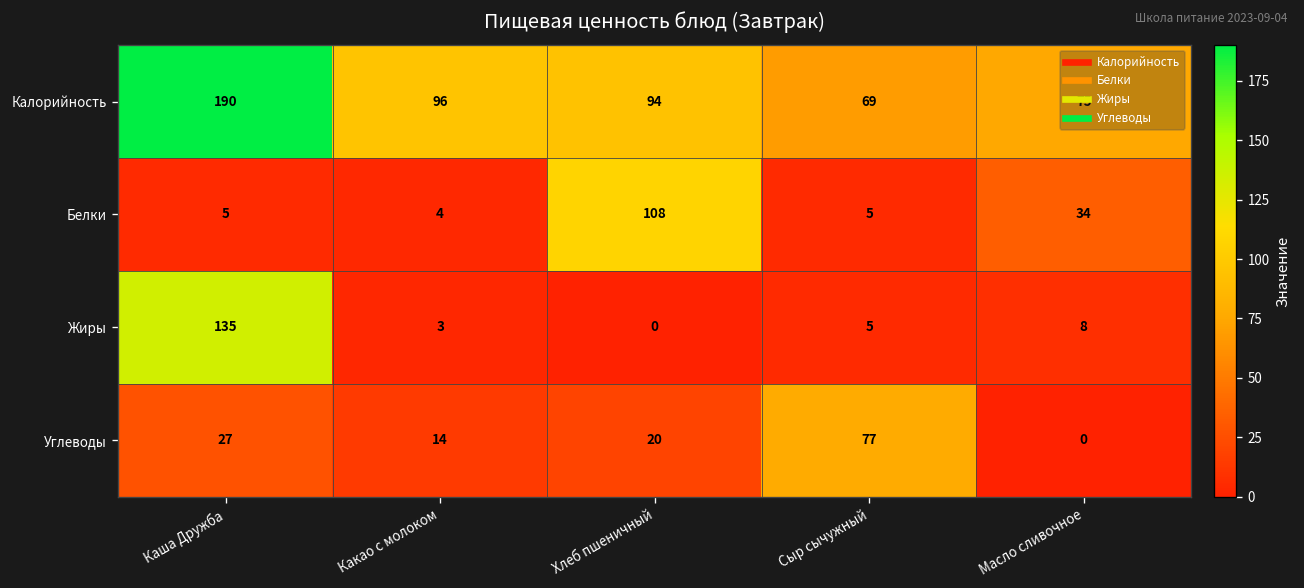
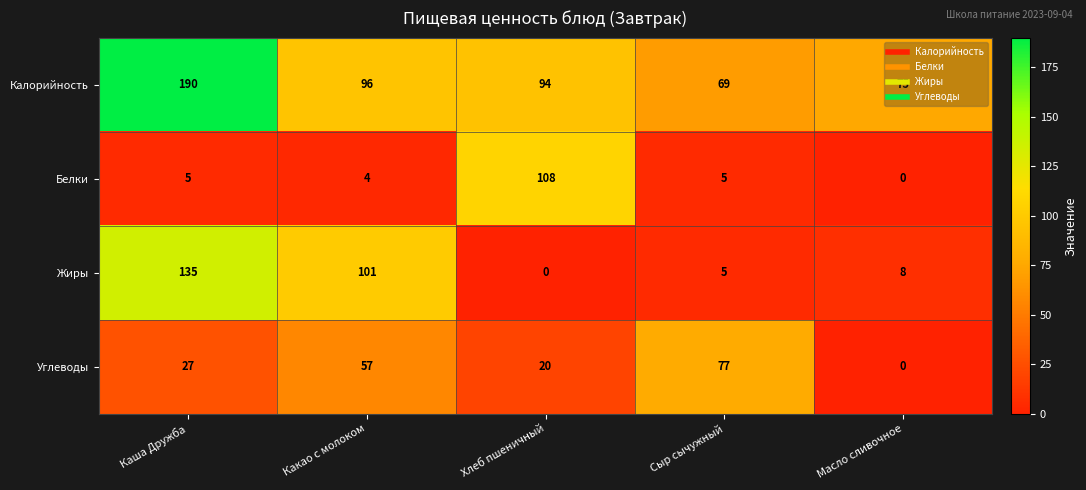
  {
    "Калорийность": {
      "Каша Дружба": 190,
      "Какао с молоком": 96,
      "Хлеб пшеничный": 94,
      "Сыр сычужный": 69
    },
    "Белки": {
      "Каша Дружба": 5,
      "Какао с молоком": 4,
      "Хлеб пшеничный": 108,
      "Сыр сычужный": 5,
-     "Масло сливочное": 34
+     "Масло сливочное": 0
    },
    "Жиры": {
      "Каша Дружба": 135,
-     "Какао с молоком": 3,
+     "Какао с молоком": 101,
      "Хлеб пшеничный": 0,
      "Сыр сычужный": 5,
      "Масло сливочное": 8
    },
    "Углеводы": {
      "Каша Дружба": 27,
-     "Какао с молоком": 14,
+     "Какао с молоком": 57,
      "Хлеб пшеничный": 20,
      "Сыр сычужный": 77,
      "Масло сливочное": 0
    }
  }
